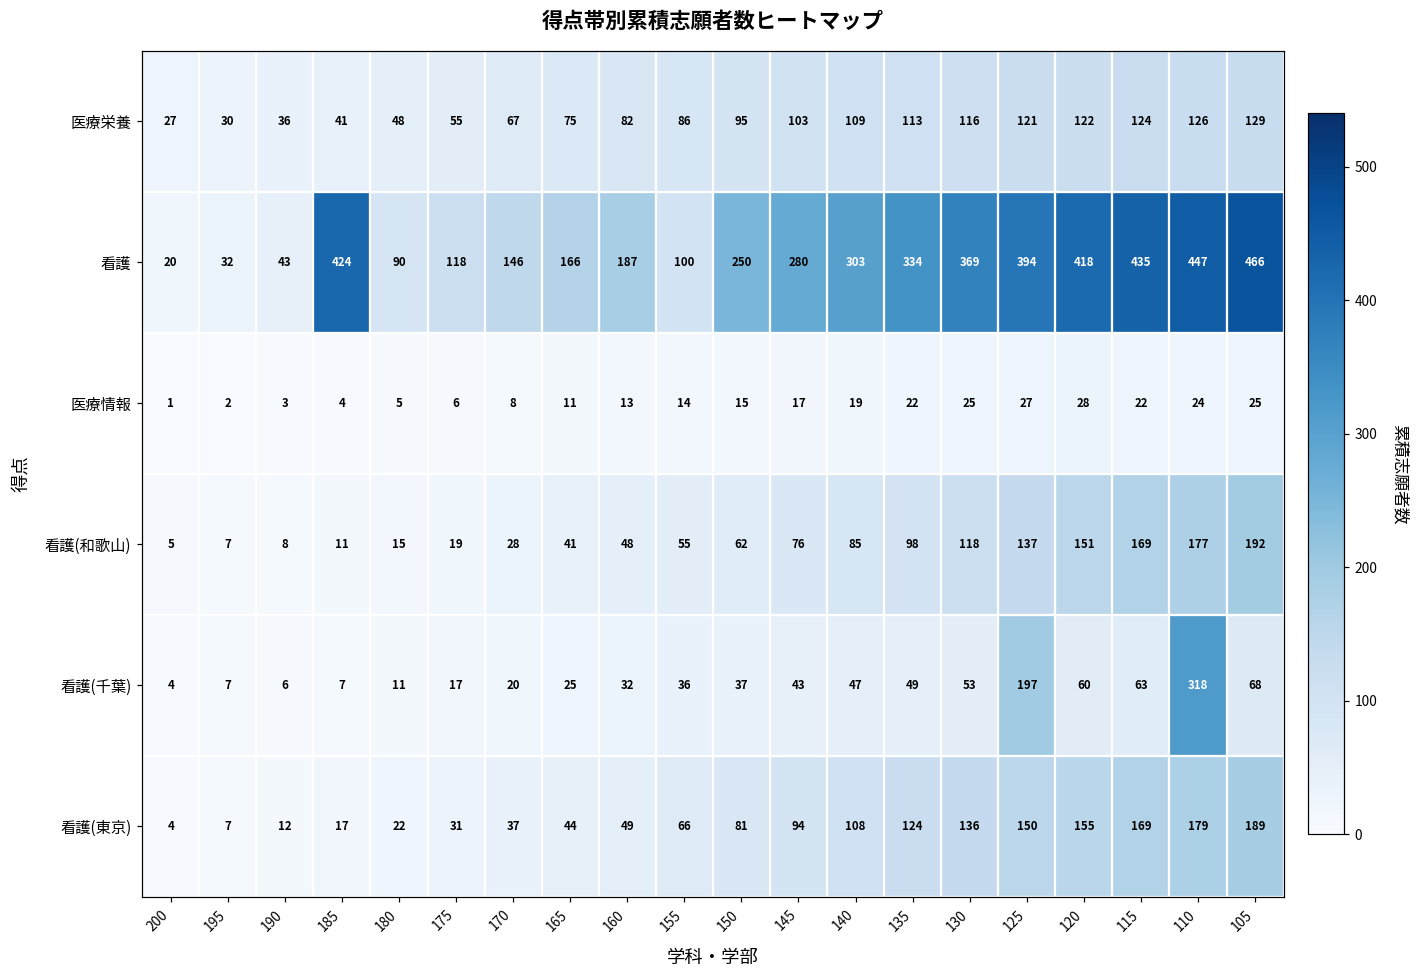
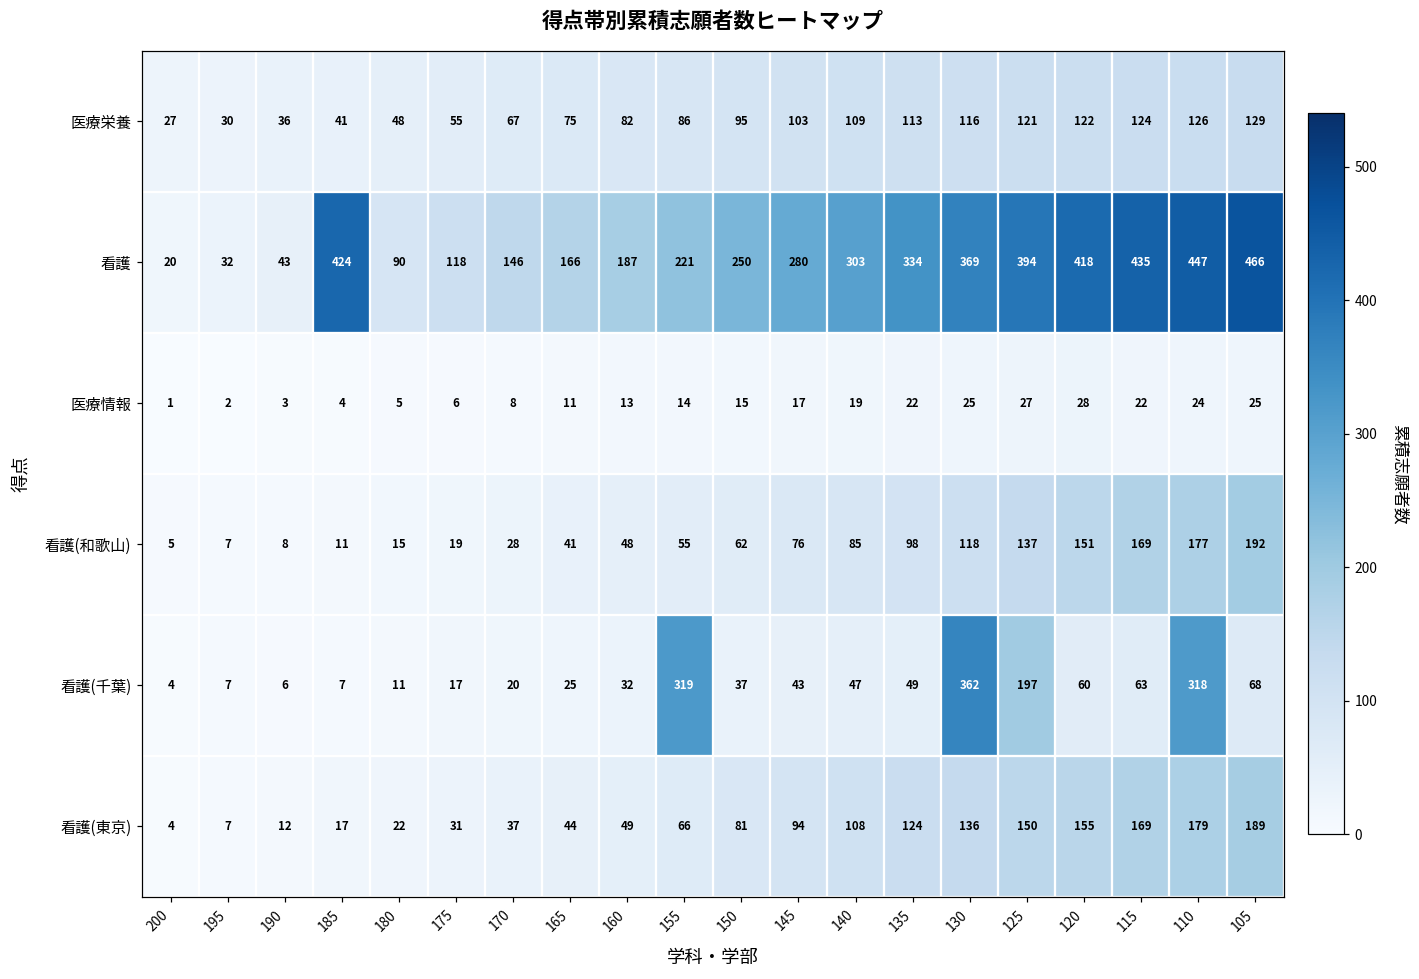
  {
    "看護": {
-     "155": 100
+     "155": 221
    },
    "看護(千葉)": {
-     "155": 36,
-     "130": 53
+     "155": 319,
+     "130": 362
    }
  }
